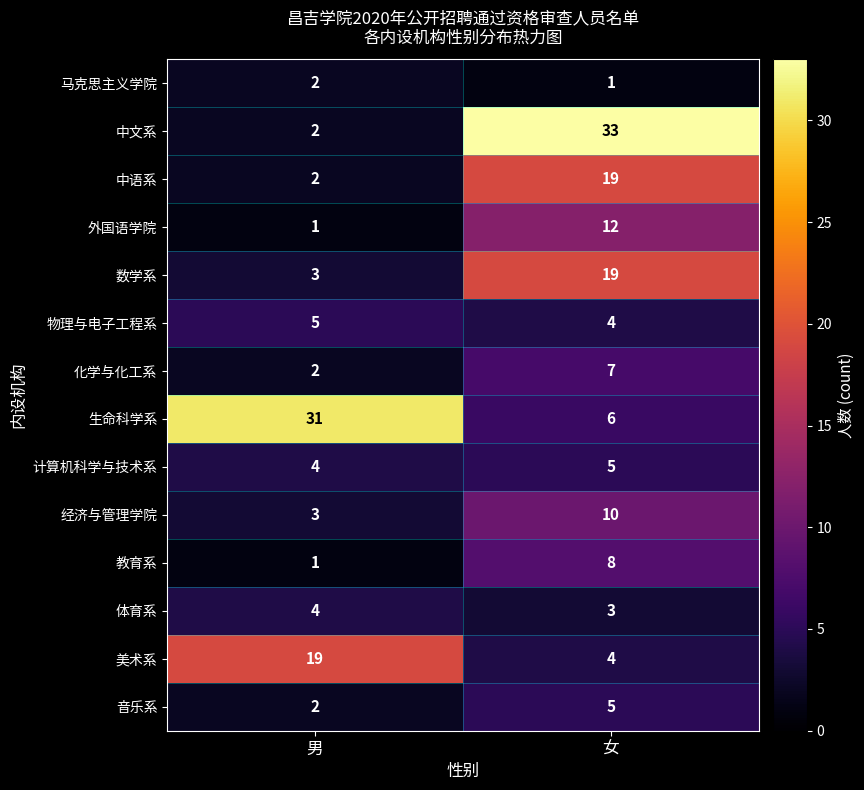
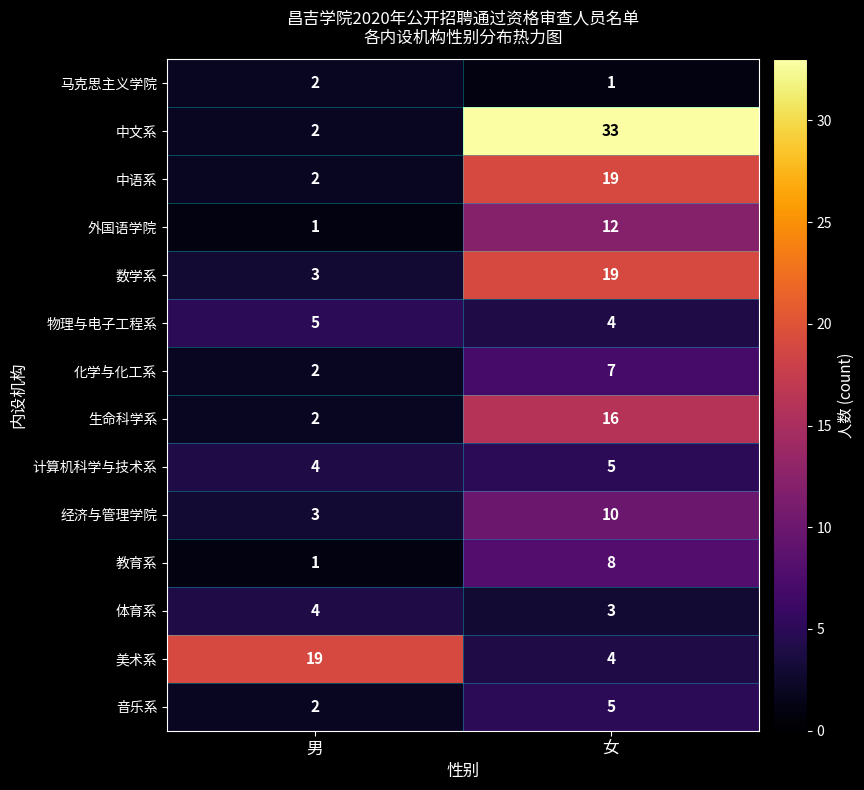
  {
    "马克思主义学院": {
      "男": 2,
      "女": 1
    },
    "中文系": {
      "男": 2,
      "女": 33
    },
    "中语系": {
      "男": 2,
      "女": 19
    },
    "外国语学院": {
      "男": 1,
      "女": 12
    },
    "数学系": {
      "男": 3,
      "女": 19
    },
    "物理与电子工程系": {
      "男": 5,
      "女": 4
    },
    "化学与化工系": {
      "男": 2,
      "女": 7
    },
    "生命科学系": {
-     "男": 31,
-     "女": 6
+     "男": 2,
+     "女": 16
    },
    "计算机科学与技术系": {
      "男": 4,
      "女": 5
    },
    "经济与管理学院": {
      "男": 3,
      "女": 10
    },
    "教育系": {
      "男": 1,
      "女": 8
    },
    "体育系": {
      "男": 4,
      "女": 3
    },
    "美术系": {
      "男": 19,
      "女": 4
    },
    "音乐系": {
      "男": 2,
      "女": 5
    }
  }
